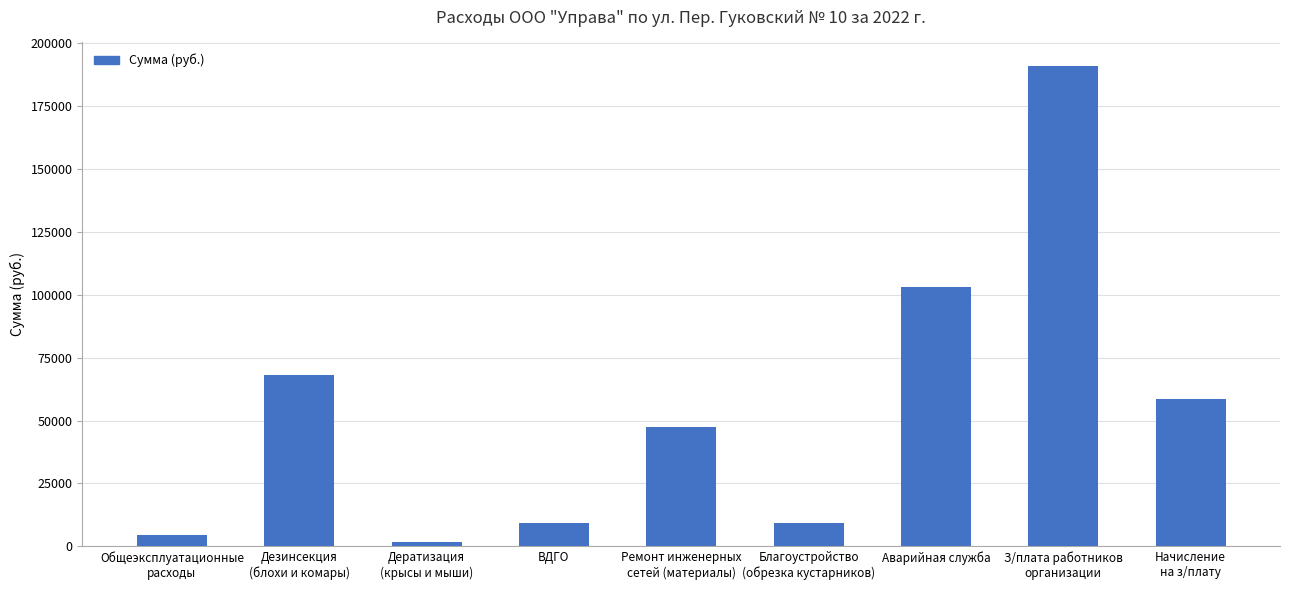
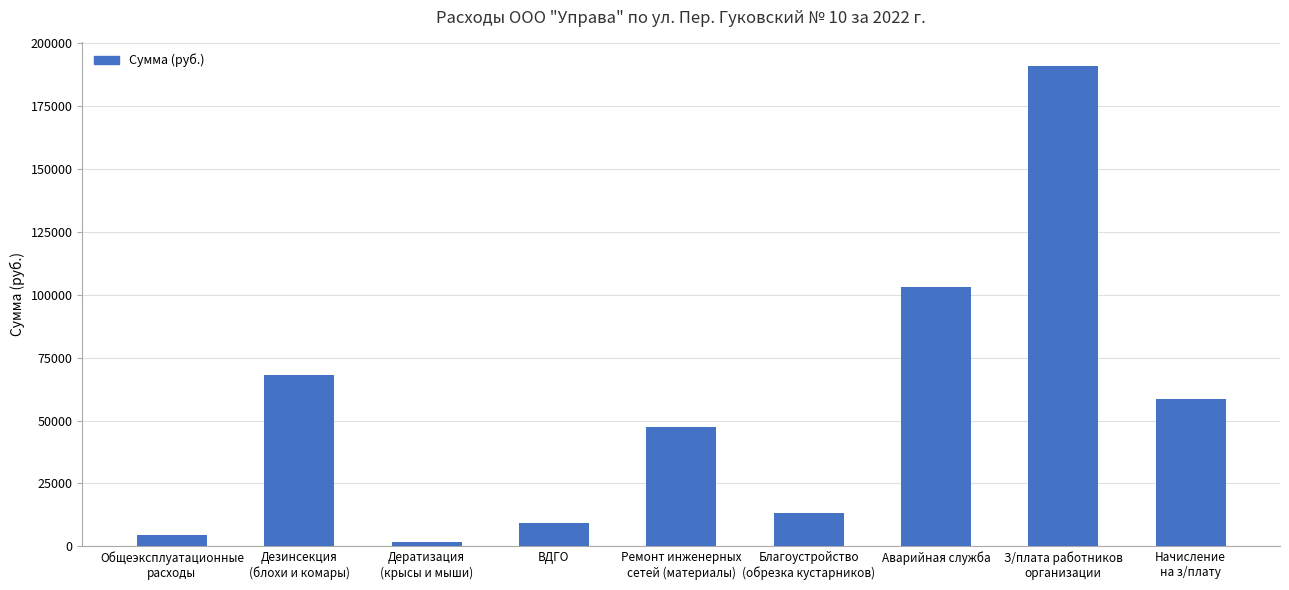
  {
    "Общеэксплуатационные расходы": 5000,
    "Дезинсекция (блохи и комары)": 68000,
    "Дератизация (крысы и мыши)": 2000,
    "ВДГО": 9000,
    "Ремонт инженерных сетей (материалы)": 47000,
-   "Благоустройство (обрезка кустарников)": 9000,
+   "Благоустройство (обрезка кустарников)": 13000,
    "Аварийная служба": 103000,
    "З/плата работников организации": 191000,
    "Начисление на з/плату": 59000
  }
